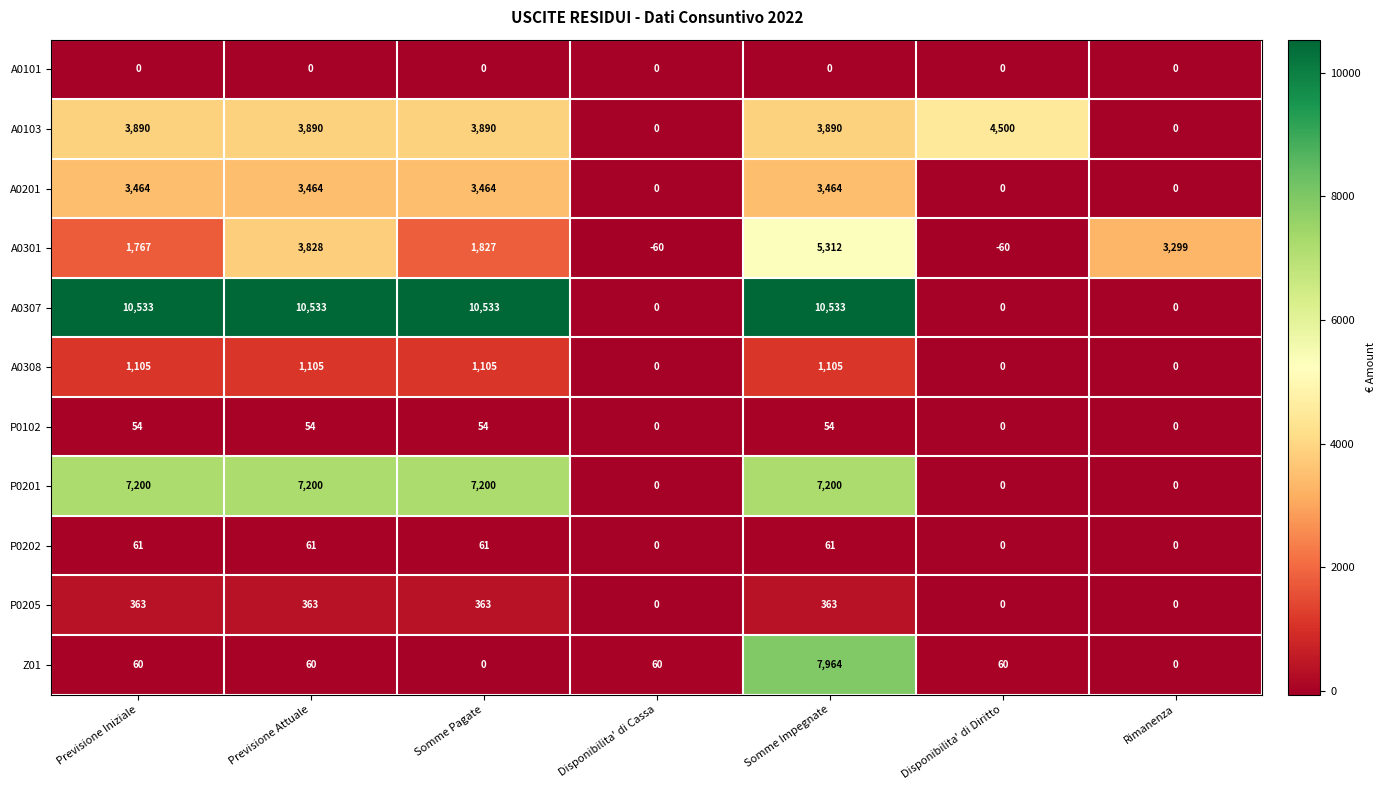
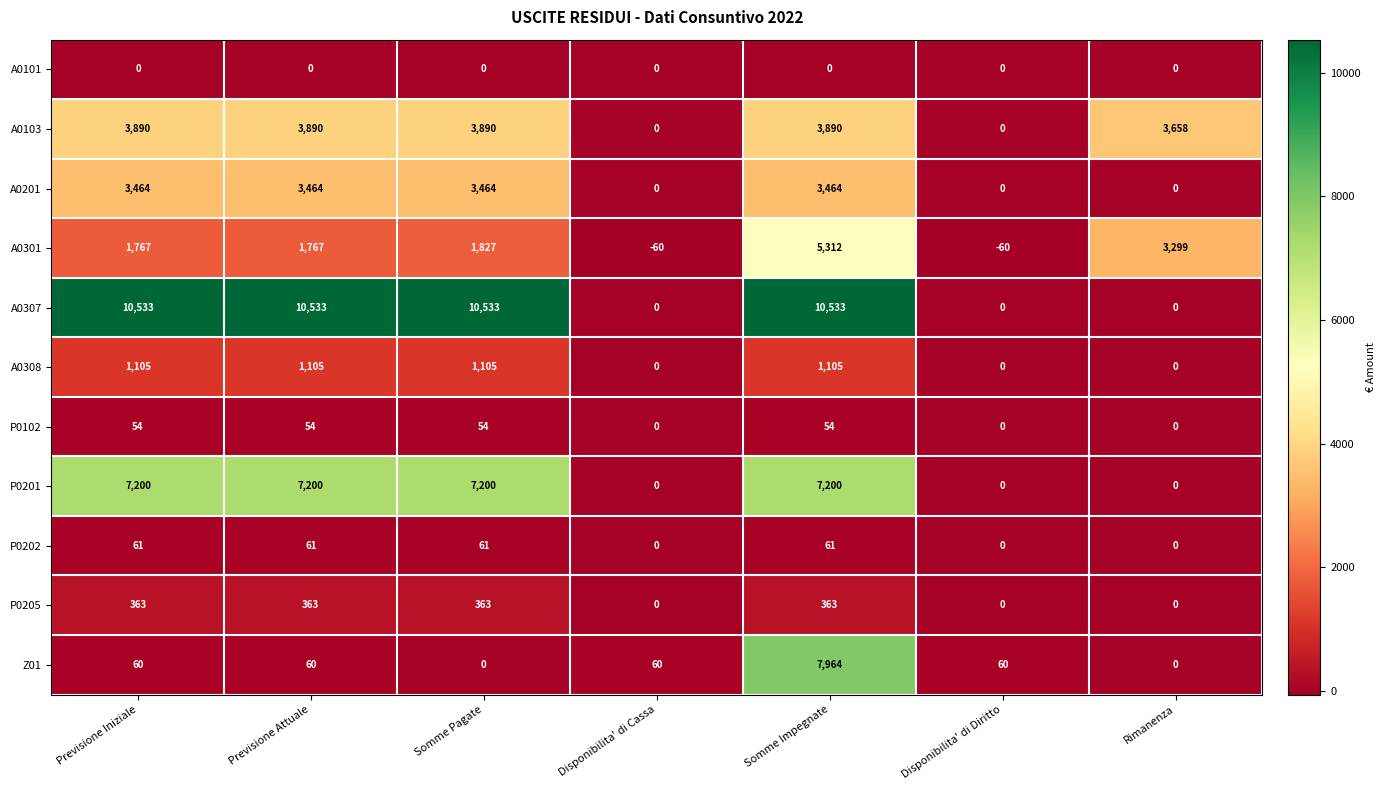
  {
    "A0101": {
      "Previsione Iniziale": "0",
      "Previsione Attuale": "0",
      "Somme Pagate": "0",
      "Disponibilita' di Cassa": "0",
      "Somme Impegnate": "0",
      "Disponibilita' di Diritto": "0",
      "Rimanenza": "0"
    },
    "A0103": {
      "Previsione Iniziale": "3,890",
      "Previsione Attuale": "3,890",
      "Somme Pagate": "3,890",
      "Disponibilita' di Cassa": "0",
      "Somme Impegnate": "3,890",
-     "Disponibilita' di Diritto": "4,500",
-     "Rimanenza": "0"
+     "Disponibilita' di Diritto": "0",
+     "Rimanenza": "3,658"
    },
    "A0201": {
      "Previsione Iniziale": "3,464",
      "Previsione Attuale": "3,464",
      "Somme Pagate": "3,464",
      "Disponibilita' di Cassa": "0",
      "Somme Impegnate": "3,464",
      "Disponibilita' di Diritto": "0",
      "Rimanenza": "0"
    },
    "A0301": {
      "Previsione Iniziale": "1,767",
-     "Previsione Attuale": "3,828",
+     "Previsione Attuale": "1,767",
      "Somme Pagate": "1,827",
      "Disponibilita' di Cassa": "-60",
      "Somme Impegnate": "5,312",
      "Disponibilita' di Diritto": "-60",
      "Rimanenza": "3,299"
    },
    "A0307": {
      "Previsione Iniziale": "10,533",
      "Previsione Attuale": "10,533",
      "Somme Pagate": "10,533",
      "Disponibilita' di Cassa": "0",
      "Somme Impegnate": "10,533",
      "Disponibilita' di Diritto": "0",
      "Rimanenza": "0"
    },
    "A0308": {
      "Previsione Iniziale": "1,105",
      "Previsione Attuale": "1,105",
      "Somme Pagate": "1,105",
      "Disponibilita' di Cassa": "0",
      "Somme Impegnate": "1,105",
      "Disponibilita' di Diritto": "0",
      "Rimanenza": "0"
    },
    "P0102": {
      "Previsione Iniziale": "54",
      "Previsione Attuale": "54",
      "Somme Pagate": "54",
      "Disponibilita' di Cassa": "0",
      "Somme Impegnate": "54",
      "Disponibilita' di Diritto": "0",
      "Rimanenza": "0"
    },
    "P0201": {
      "Previsione Iniziale": "7,200",
      "Previsione Attuale": "7,200",
      "Somme Pagate": "7,200",
      "Disponibilita' di Cassa": "0",
      "Somme Impegnate": "7,200",
      "Disponibilita' di Diritto": "0",
      "Rimanenza": "0"
    },
    "P0202": {
      "Previsione Iniziale": "61",
      "Previsione Attuale": "61",
      "Somme Pagate": "61",
      "Disponibilita' di Cassa": "0",
      "Somme Impegnate": "61",
      "Disponibilita' di Diritto": "0",
      "Rimanenza": "0"
    },
    "P0205": {
      "Previsione Iniziale": "363",
      "Previsione Attuale": "363",
      "Somme Pagate": "363",
      "Disponibilita' di Cassa": "0",
      "Somme Impegnate": "363",
      "Disponibilita' di Diritto": "0",
      "Rimanenza": "0"
    },
    "Z01": {
      "Previsione Iniziale": "60",
      "Previsione Attuale": "60",
      "Somme Pagate": "0",
      "Disponibilita' di Cassa": "60",
      "Somme Impegnate": "7,964",
      "Disponibilita' di Diritto": "60",
      "Rimanenza": "0"
    }
  }
